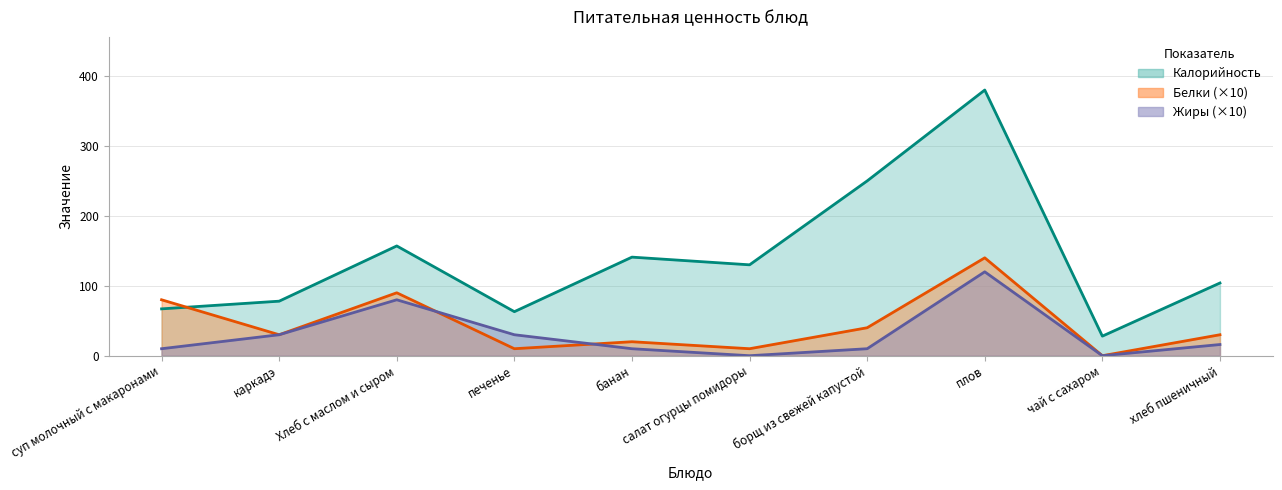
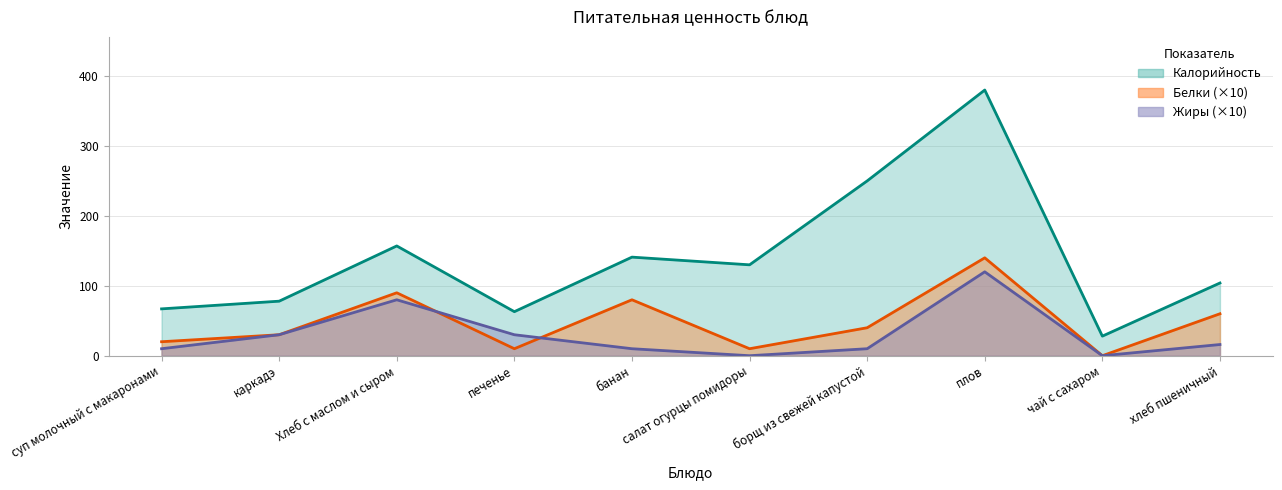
  {
    "Белки (×10)": {
-     "суп молочный с макаронами": 80,
+     "суп молочный с макаронами": 20,
      "Хлеб с маслом и сыром": 90,
      "печенье": 10,
-     "банан": 20,
+     "банан": 80,
      "салат огурцы помидоры": 10,
      "борщ из свежей капустой": 40,
      "плов": 140,
-     "хлеб пшеничный": 30
+     "хлеб пшеничный": 60
    }
  }
